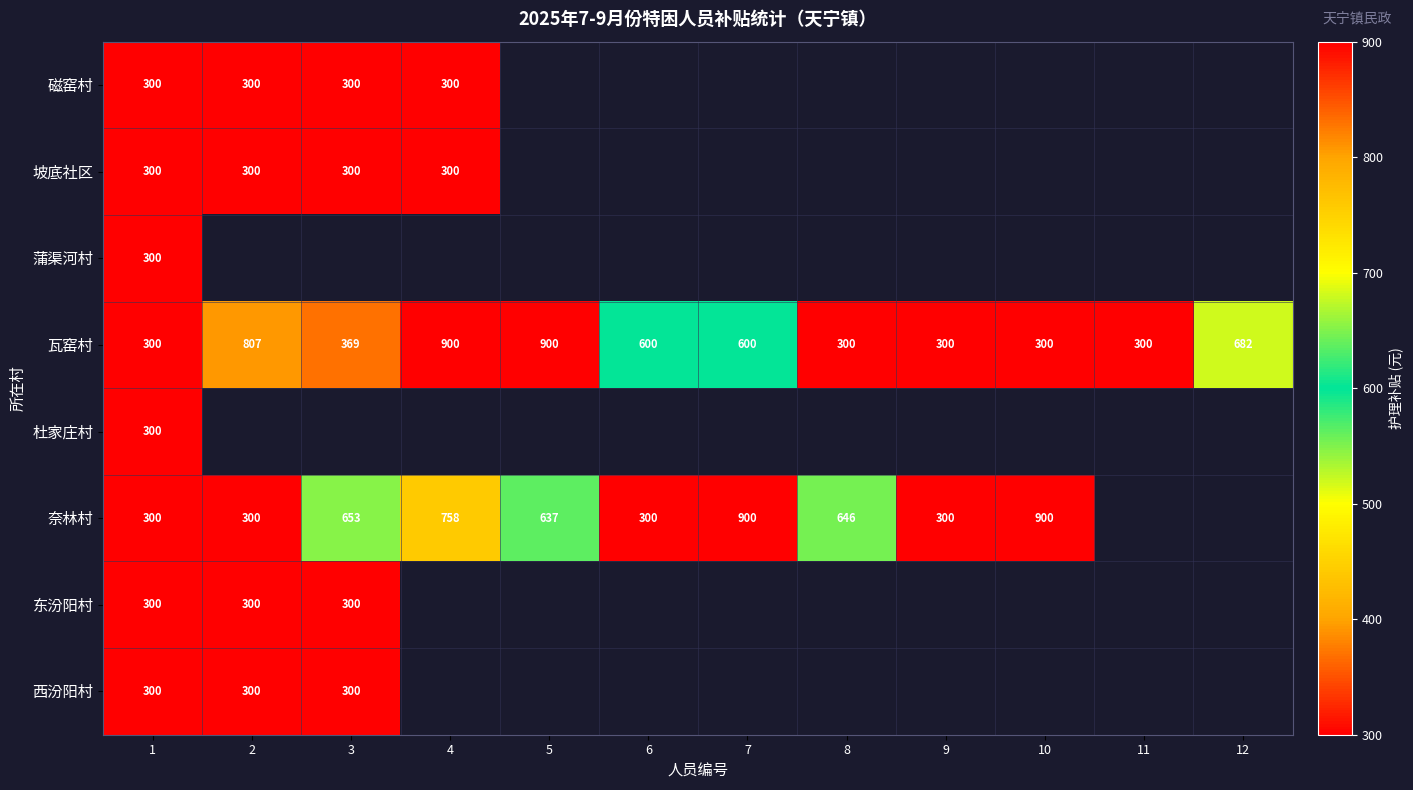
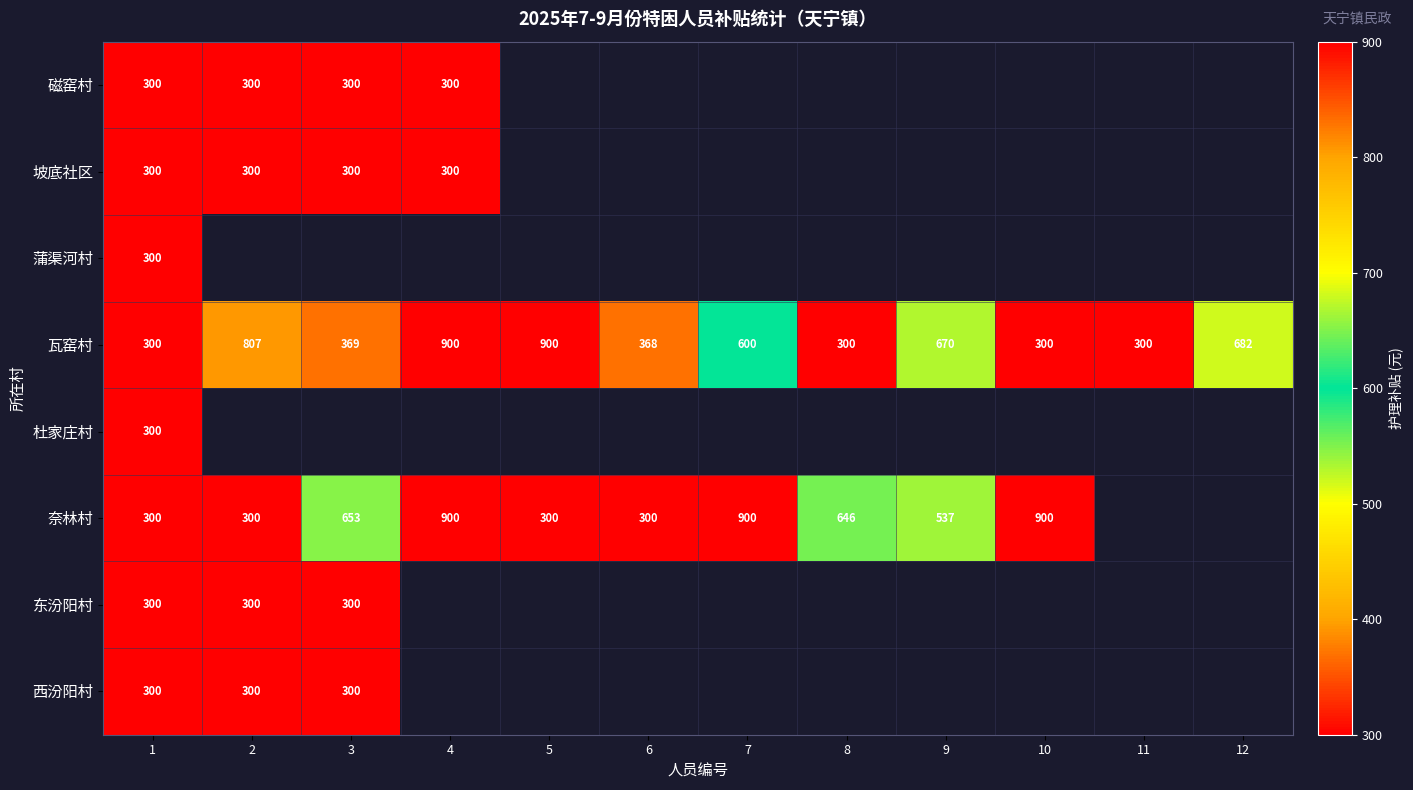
  {
    "磁窑村": {
      "1": 300,
      "2": 300,
      "3": 300,
      "4": 300
    },
    "坡底社区": {
      "1": 300,
      "2": 300,
      "3": 300,
      "4": 300
    },
    "蒲渠河村": {
      "1": 300
    },
    "瓦窑村": {
      "1": 300,
      "2": 807,
      "3": 369,
      "4": 900,
      "5": 900,
-     "6": 600,
+     "6": 368,
      "7": 600,
      "8": 300,
-     "9": 300,
+     "9": 670,
      "10": 300,
      "11": 300,
      "12": 682
    },
    "杜家庄村": {
      "1": 300
    },
    "奈林村": {
      "1": 300,
      "2": 300,
      "3": 653,
-     "4": 758,
-     "5": 637,
+     "4": 900,
+     "5": 300,
      "6": 300,
      "7": 900,
      "8": 646,
-     "9": 300,
+     "9": 537,
      "10": 900
    },
    "东汾阳村": {
      "1": 300,
      "2": 300,
      "3": 300
    },
    "西汾阳村": {
      "1": 300,
      "2": 300,
      "3": 300
    }
  }
